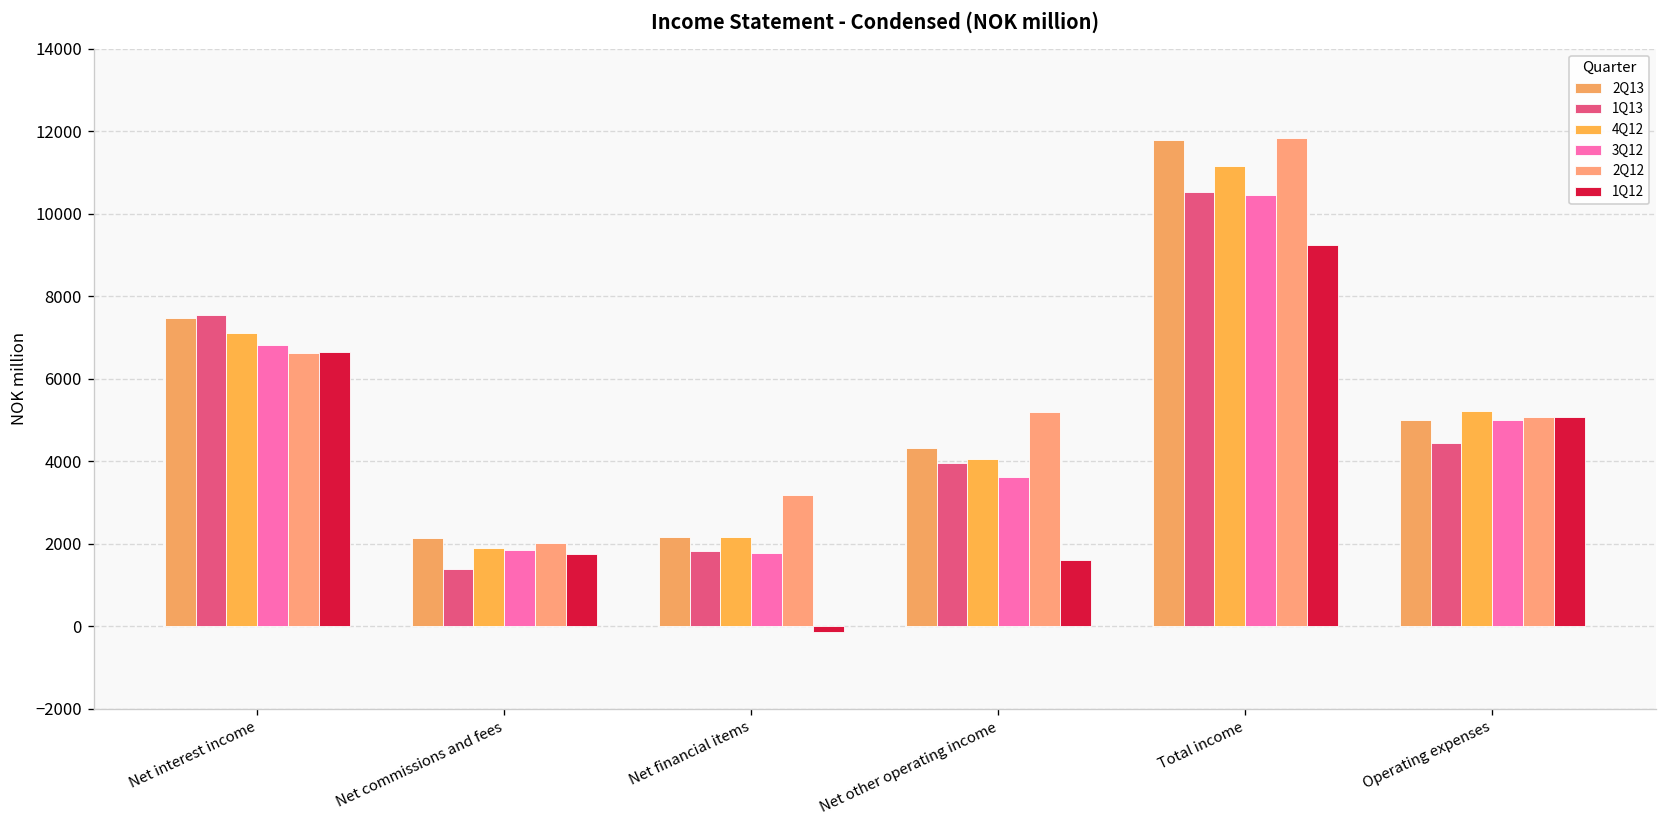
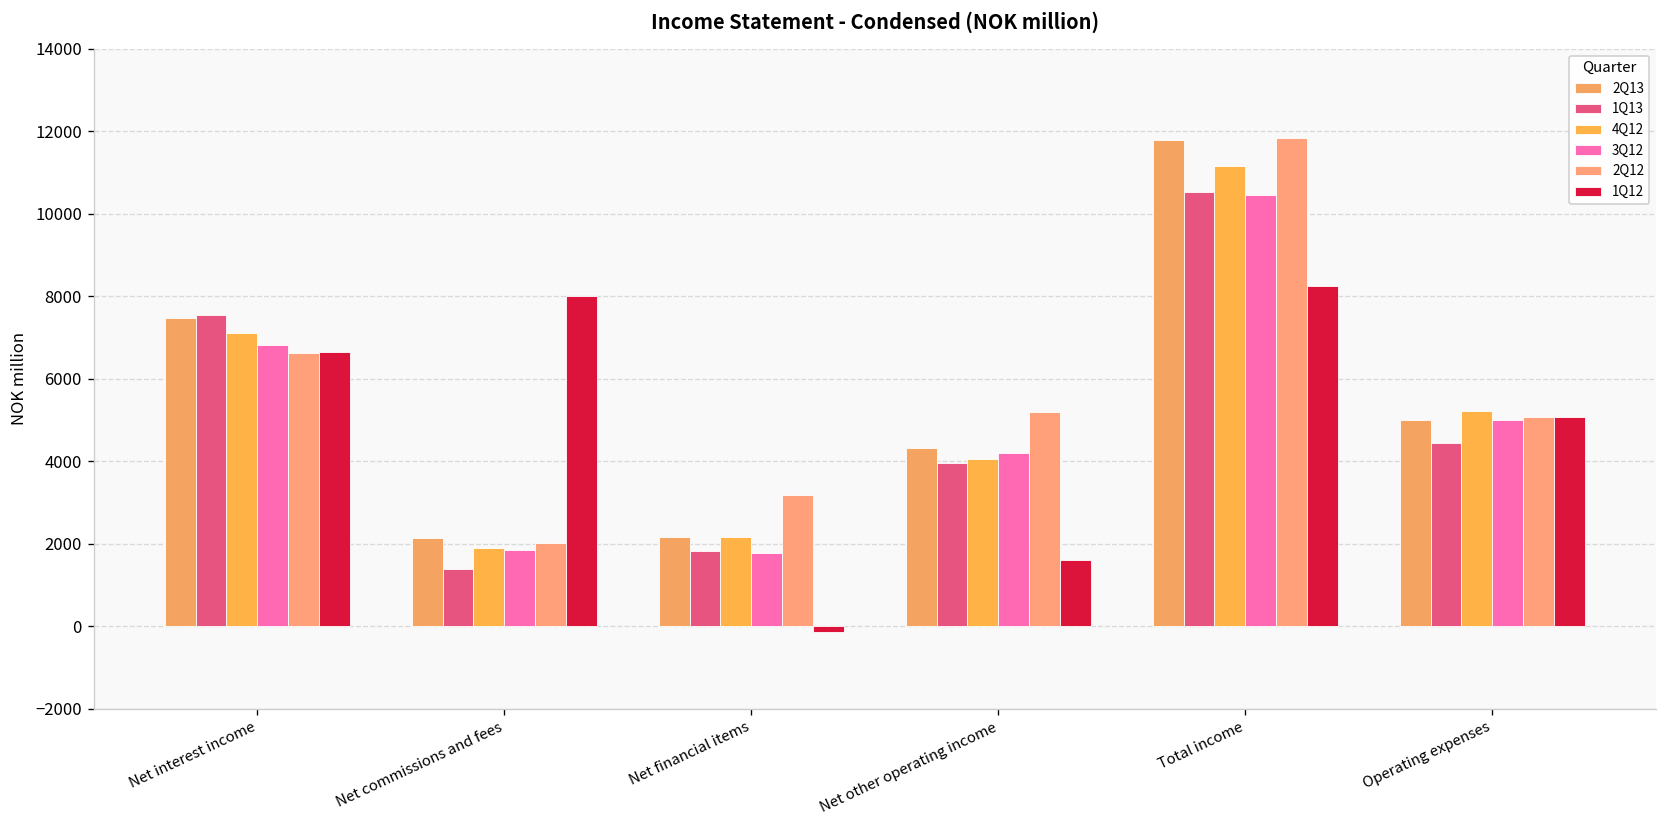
  {
    "1Q13": {
      "Net interest income": 7500,
      "Net commissions and fees": 1400,
      "Net financial items": 1800,
      "Net other operating income": 4000,
      "Total income": 10500,
      "Operating expenses": 4400
    },
    "3Q12": {
      "Net interest income": 6800,
      "Net commissions and fees": 1900,
      "Net financial items": 1800,
-     "Net other operating income": 3600,
+     "Net other operating income": 4200,
      "Total income": 10500,
      "Operating expenses": 5000
    },
    "1Q12": {
      "Net interest income": 6700,
-     "Net commissions and fees": 1800,
+     "Net commissions and fees": 8000,
      "Net financial items": -100,
      "Net other operating income": 1600,
-     "Total income": 9200,
+     "Total income": 8300,
      "Operating expenses": 5100
    }
  }
